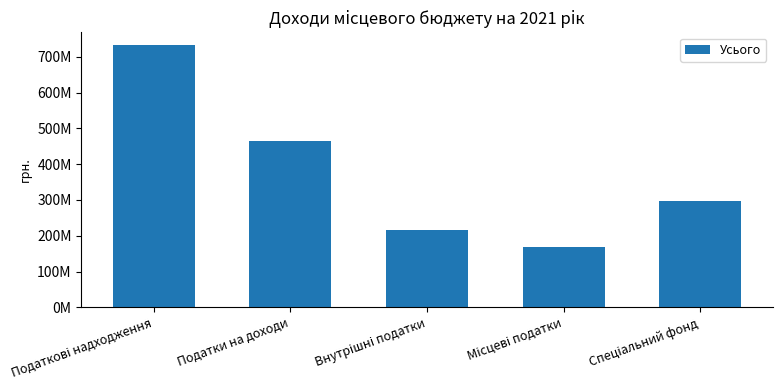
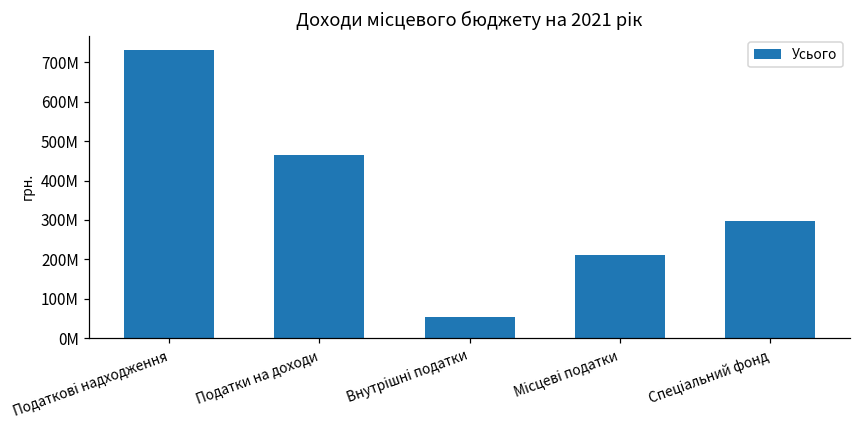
  {
    "Податкові надходження": 730000000,
    "Податки на доходи": 470000000,
-   "Внутрішні податки": 210000000,
-   "Місцеві податки": 170000000,
+   "Внутрішні податки": 50000000,
+   "Місцеві податки": 210000000,
    "Спеціальний фонд": 300000000
  }
